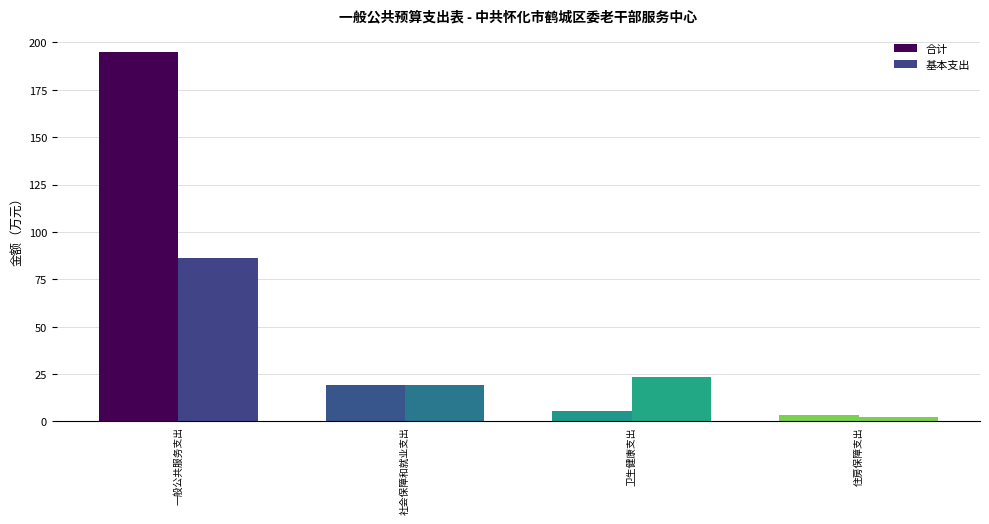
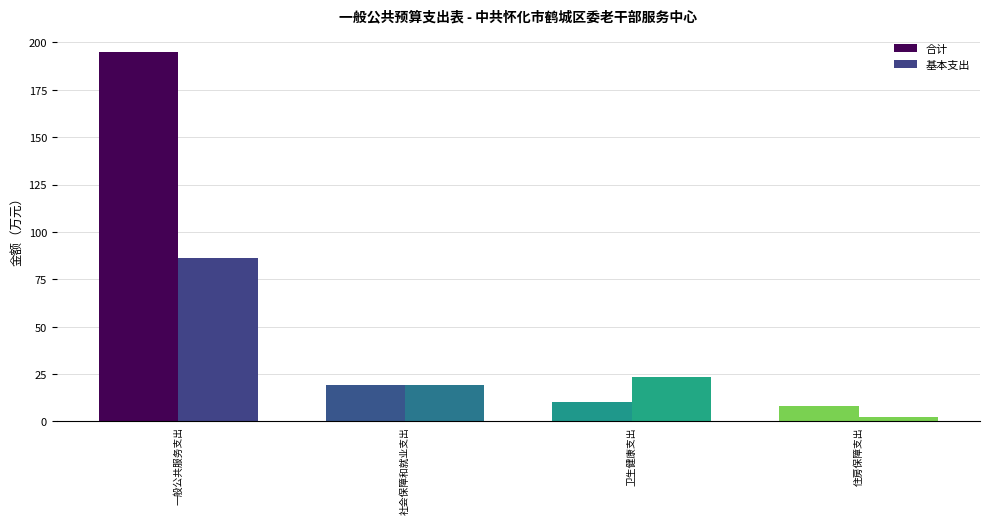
  {
    "合计": {
      "一般公共服务支出": 195,
      "社会保障和就业支出": 19,
-     "卫生健康支出": 5,
-     "住房保障支出": 3
+     "卫生健康支出": 10,
+     "住房保障支出": 8
    },
    "基本支出": {
      "一般公共服务支出": 86,
      "社会保障和就业支出": 19,
      "卫生健康支出": 24,
      "住房保障支出": 2
    }
  }
